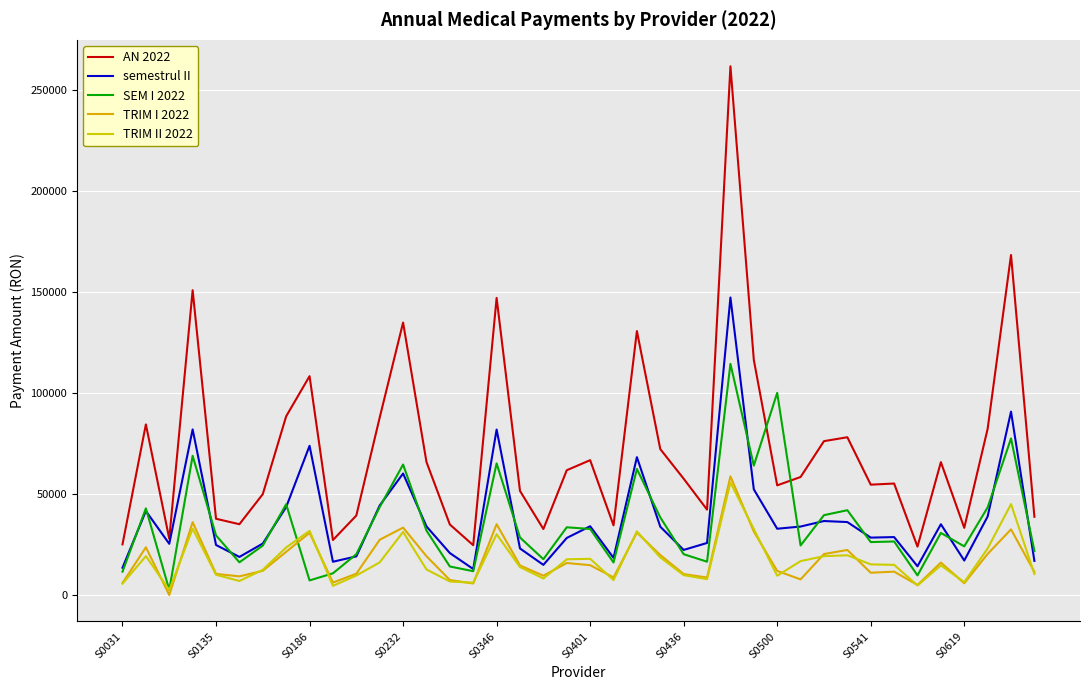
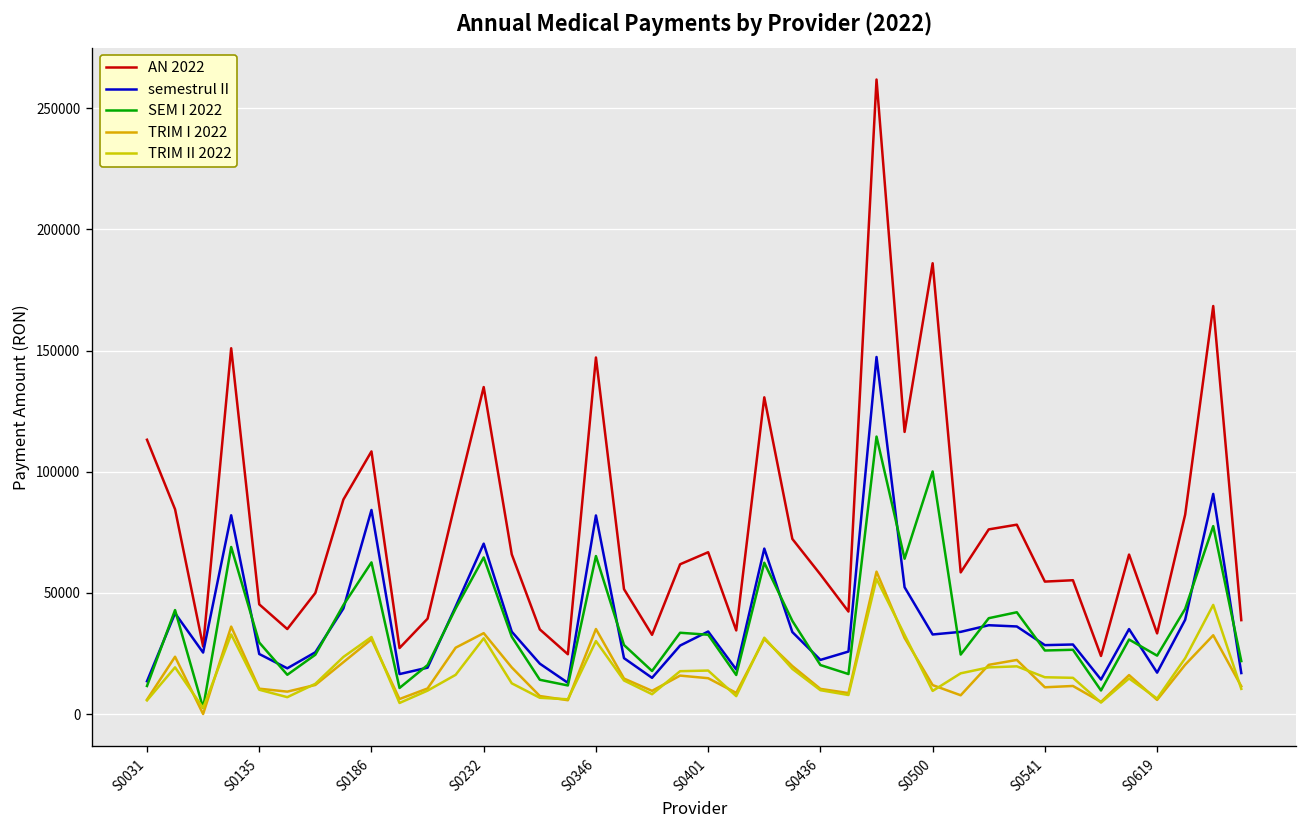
  {
    "AN 2022": {
-     "S0031": 25000,
-     "S0135": 38000,
+     "S0031": 113000,
+     "S0135": 45000,
      "S0186": 108000,
      "S0232": 135000,
      "S0346": 147000,
      "S0401": 67000,
      "S0436": 58000,
-     "S0500": 54000,
+     "S0500": 186000,
      "S0541": 55000,
      "S0619": 33000
    },
    "semestrul II": {
      "S0031": 14000,
      "S0135": 25000,
-     "S0186": 74000,
-     "S0232": 60000,
+     "S0186": 84000,
+     "S0232": 70000,
      "S0346": 82000,
      "S0401": 34000,
      "S0436": 22000,
      "S0500": 33000,
      "S0541": 28000,
      "S0619": 17000
    },
    "SEM I 2022": {
      "S0031": 12000,
      "S0135": 30000,
-     "S0186": 7000,
+     "S0186": 63000,
      "S0232": 65000,
      "S0346": 65000,
      "S0401": 33000,
      "S0436": 20000,
      "S0500": 100000,
      "S0541": 26000,
      "S0619": 24000
    }
  }
